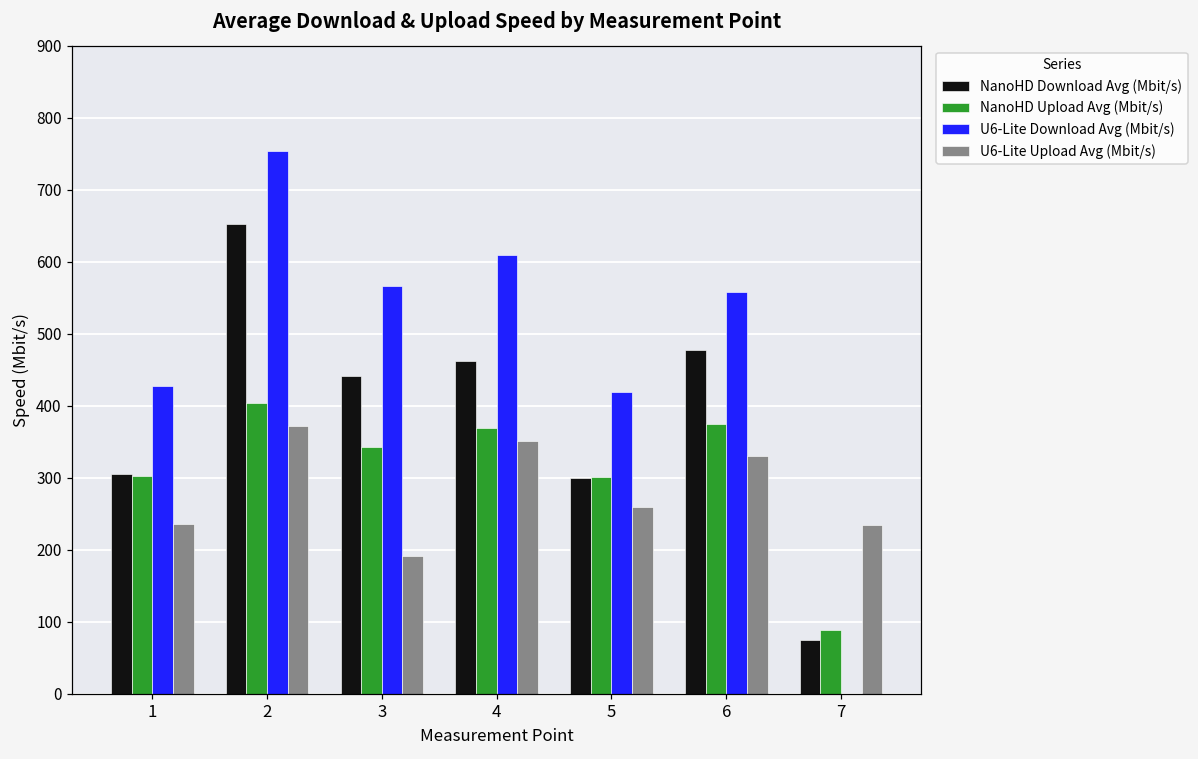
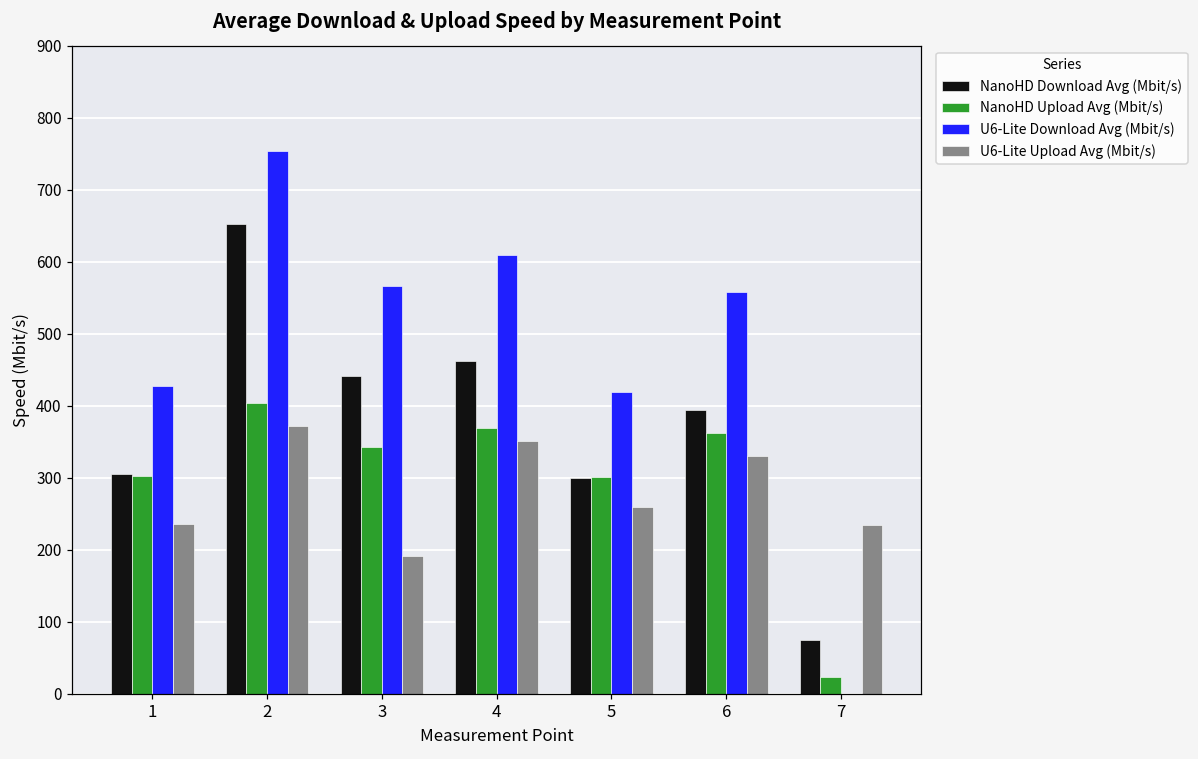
  {
    "NanoHD Download Avg (Mbit/s)": {
      "1": 300,
      "2": 650,
      "3": 440,
      "4": 460,
      "5": 300,
-     "6": 480,
+     "6": 390,
      "7": 70
    },
    "NanoHD Upload Avg (Mbit/s)": {
      "1": 300,
      "2": 400,
      "3": 340,
      "4": 370,
      "5": 300,
-     "6": 380,
-     "7": 90
+     "6": 360,
+     "7": 20
    },
    "U6-Lite Download Avg (Mbit/s)": {
      "1": 430,
      "2": 750,
      "3": 570,
      "4": 610,
      "5": 420,
      "6": 560,
      "7": 0
    },
    "U6-Lite Upload Avg (Mbit/s)": {
      "1": 240,
      "2": 370,
      "3": 190,
      "4": 350,
      "5": 260,
      "6": 330,
      "7": 230
    }
  }
